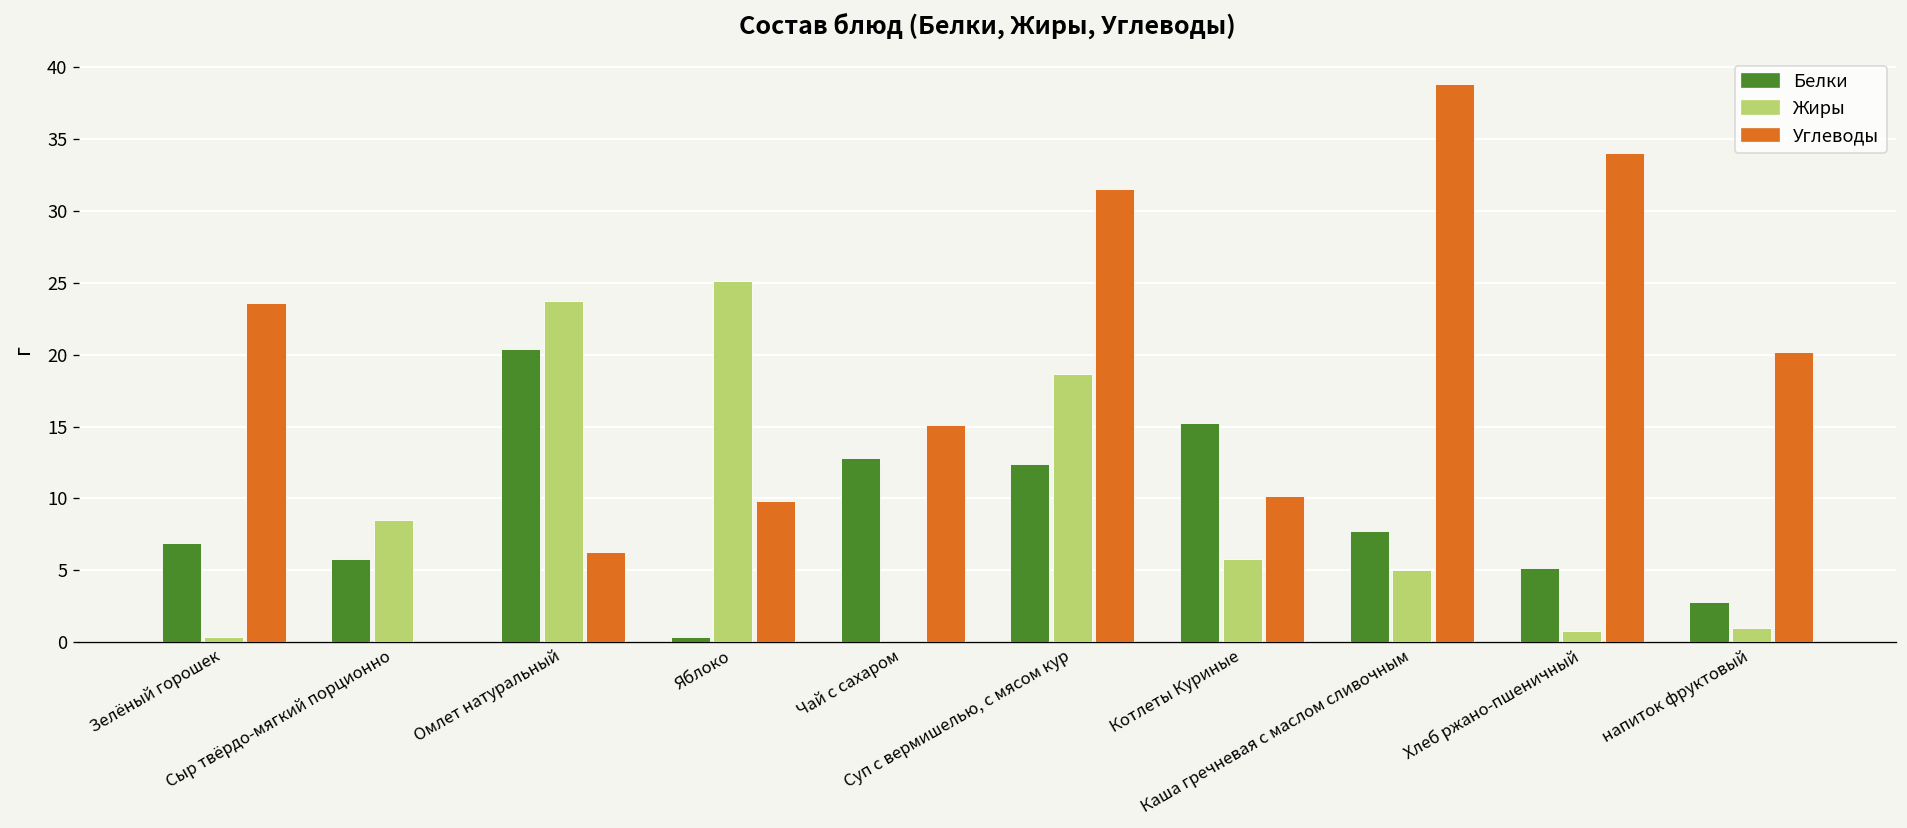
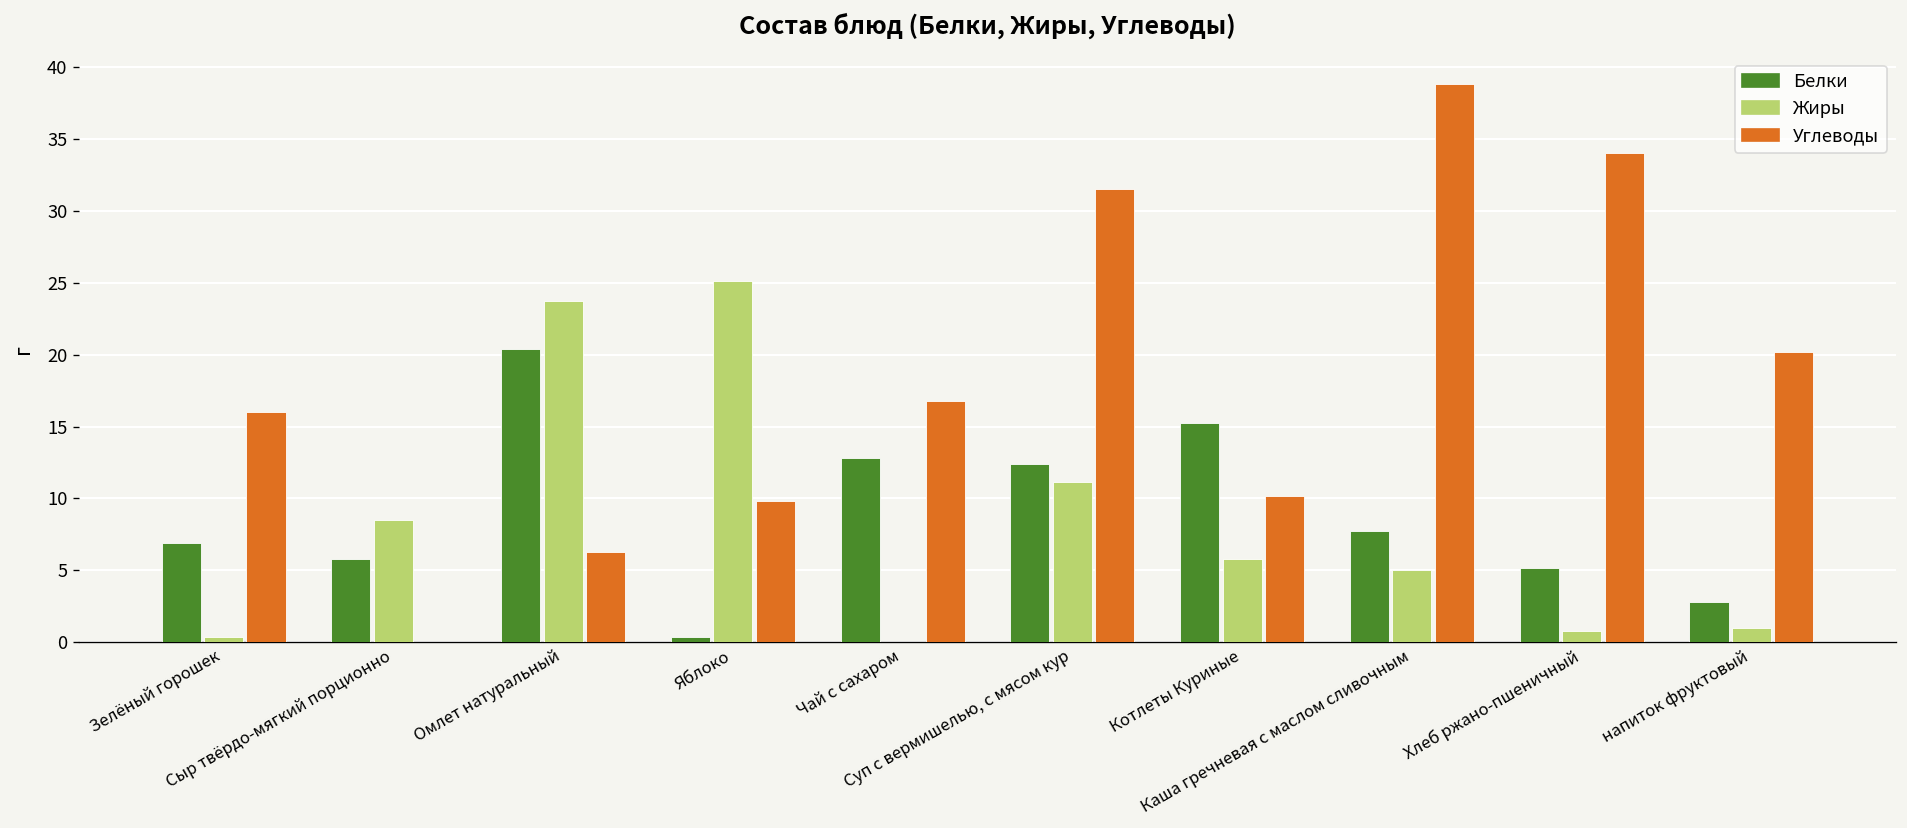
  {
    "Белки": {
      "Зелёный горошек": 6.9,
      "Сыр твёрдо-мягкий порционно": 5.8,
      "Омлет натуральный": 20.4,
      "Яблоко": 0.4,
      "Чай с сахаром": 12.8,
      "Суп с вермишелью, с мясом кур": 12.4,
      "Котлеты Куриные": 15.2,
      "Каша гречневая с маслом сливочным": 7.8,
      "Хлеб ржано-пшеничный": 5.2,
      "напиток фруктовый": 2.8
    },
    "Жиры": {
      "Зелёный горошек": 0.4,
      "Сыр твёрдо-мягкий порционно": 8.5,
      "Омлет натуральный": 23.7,
      "Яблоко": 25.1,
-     "Суп с вермишелью, с мясом кур": 18.6,
+     "Суп с вермишелью, с мясом кур": 11.1,
      "Котлеты Куриные": 5.8,
      "Каша гречневая с маслом сливочным": 5.0,
      "Хлеб ржано-пшеничный": 0.8,
      "напиток фруктовый": 1.0
    },
    "Углеводы": {
-     "Зелёный горошек": 23.6,
+     "Зелёный горошек": 16.0,
      "Омлет натуральный": 6.3,
      "Яблоко": 9.8,
-     "Чай с сахаром": 15.1,
+     "Чай с сахаром": 16.8,
      "Суп с вермишелью, с мясом кур": 31.5,
      "Котлеты Куриные": 10.2,
      "Каша гречневая с маслом сливочным": 38.8,
      "Хлеб ржано-пшеничный": 34.0,
      "напиток фруктовый": 20.2
    }
  }
